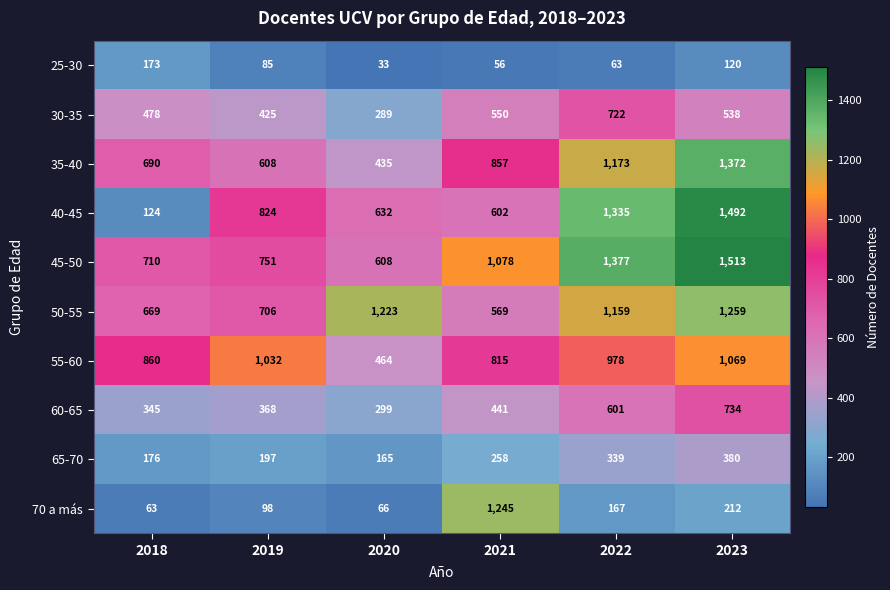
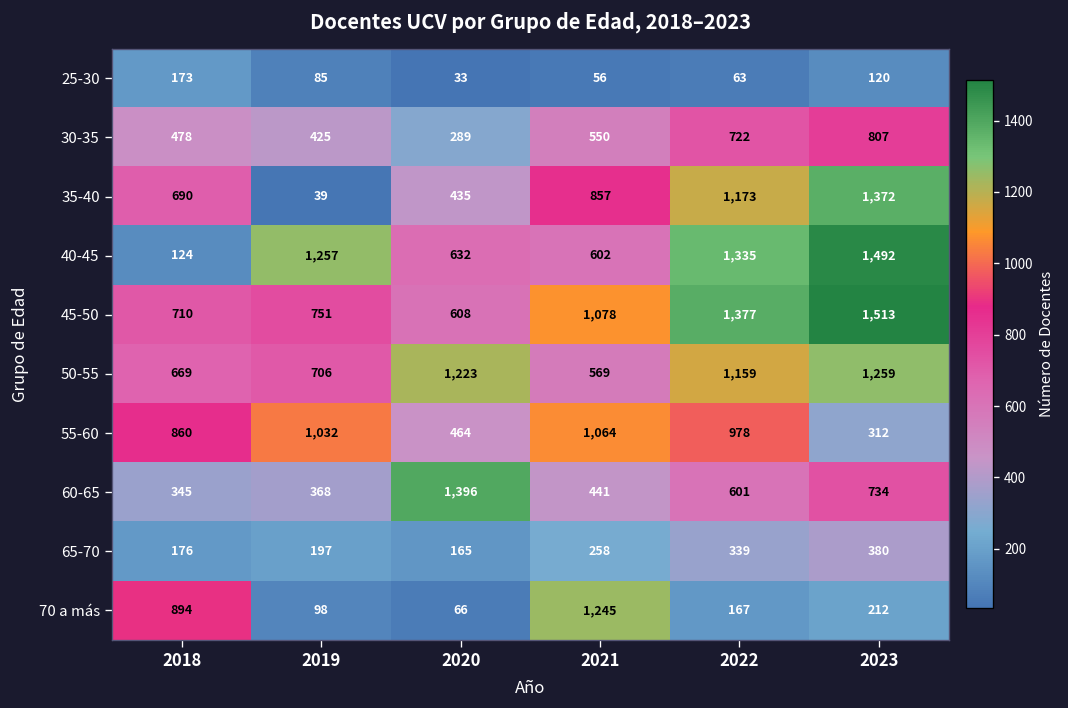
  {
    "25-30": {
      "2018": "173",
      "2019": "85",
      "2020": "33",
      "2021": "56",
      "2022": "63",
      "2023": "120"
    },
    "30-35": {
      "2018": "478",
      "2019": "425",
      "2020": "289",
      "2021": "550",
      "2022": "722",
-     "2023": "538"
+     "2023": "807"
    },
    "35-40": {
      "2018": "690",
-     "2019": "608",
+     "2019": "39",
      "2020": "435",
      "2021": "857",
      "2022": "1,173",
      "2023": "1,372"
    },
    "40-45": {
      "2018": "124",
-     "2019": "824",
+     "2019": "1,257",
      "2020": "632",
      "2021": "602",
      "2022": "1,335",
      "2023": "1,492"
    },
    "45-50": {
      "2018": "710",
      "2019": "751",
      "2020": "608",
      "2021": "1,078",
      "2022": "1,377",
      "2023": "1,513"
    },
    "50-55": {
      "2018": "669",
      "2019": "706",
      "2020": "1,223",
      "2021": "569",
      "2022": "1,159",
      "2023": "1,259"
    },
    "55-60": {
      "2018": "860",
      "2019": "1,032",
      "2020": "464",
-     "2021": "815",
+     "2021": "1,064",
      "2022": "978",
-     "2023": "1,069"
+     "2023": "312"
    },
    "60-65": {
      "2018": "345",
      "2019": "368",
-     "2020": "299",
+     "2020": "1,396",
      "2021": "441",
      "2022": "601",
      "2023": "734"
    },
    "65-70": {
      "2018": "176",
      "2019": "197",
      "2020": "165",
      "2021": "258",
      "2022": "339",
      "2023": "380"
    },
    "70 a más": {
-     "2018": "63",
+     "2018": "894",
      "2019": "98",
      "2020": "66",
      "2021": "1,245",
      "2022": "167",
      "2023": "212"
    }
  }
